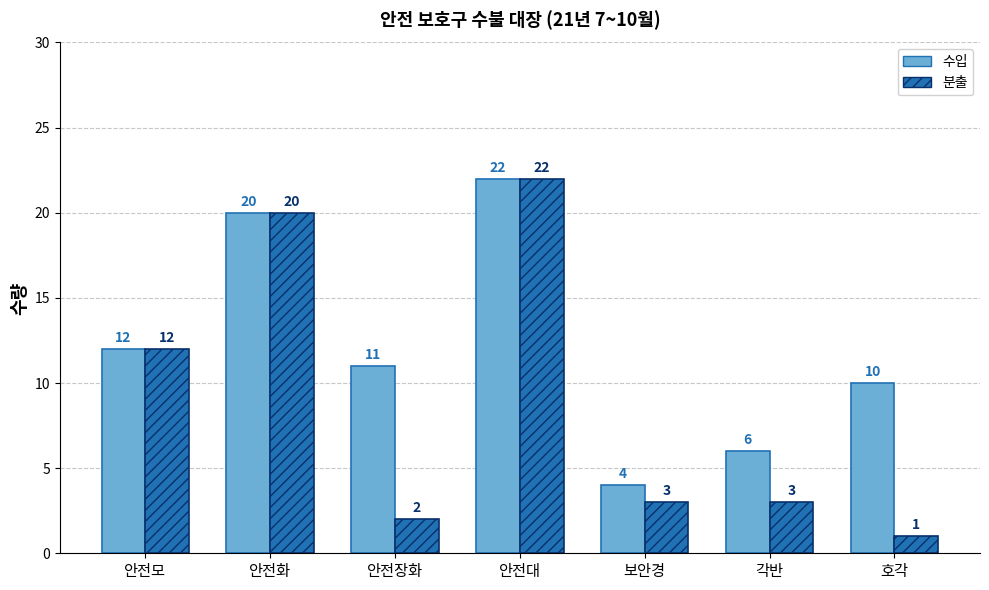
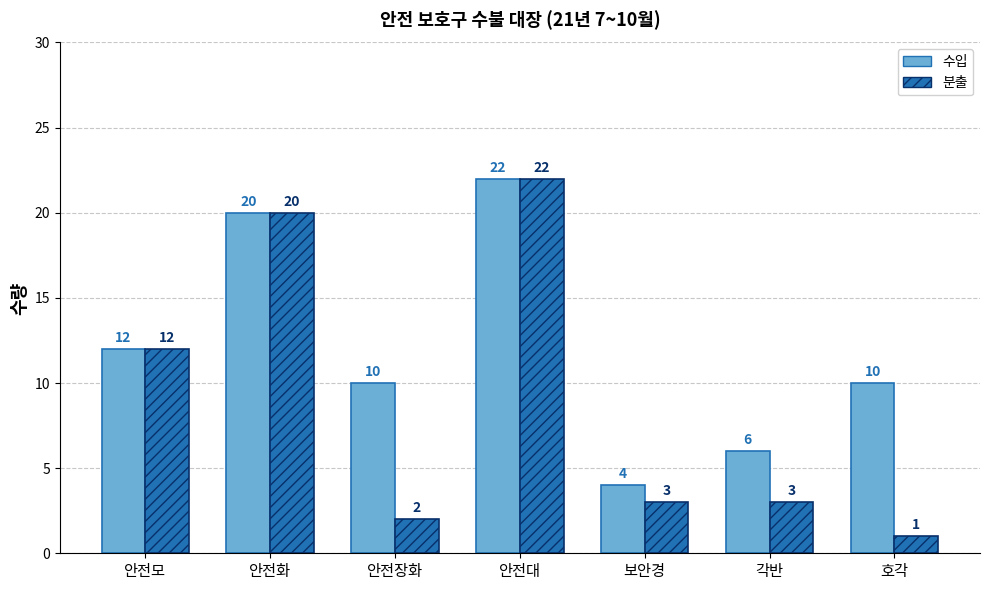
  {
    "수입": {
      "안전모": 12,
      "안전화": 20,
-     "안전장화": 11,
+     "안전장화": 10,
      "안전대": 22,
      "보안경": 4,
      "각반": 6,
      "호각": 10
    },
    "분출": {
      "안전모": 12,
      "안전화": 20,
      "안전장화": 2,
      "안전대": 22,
      "보안경": 3,
      "각반": 3,
      "호각": 1
    }
  }
